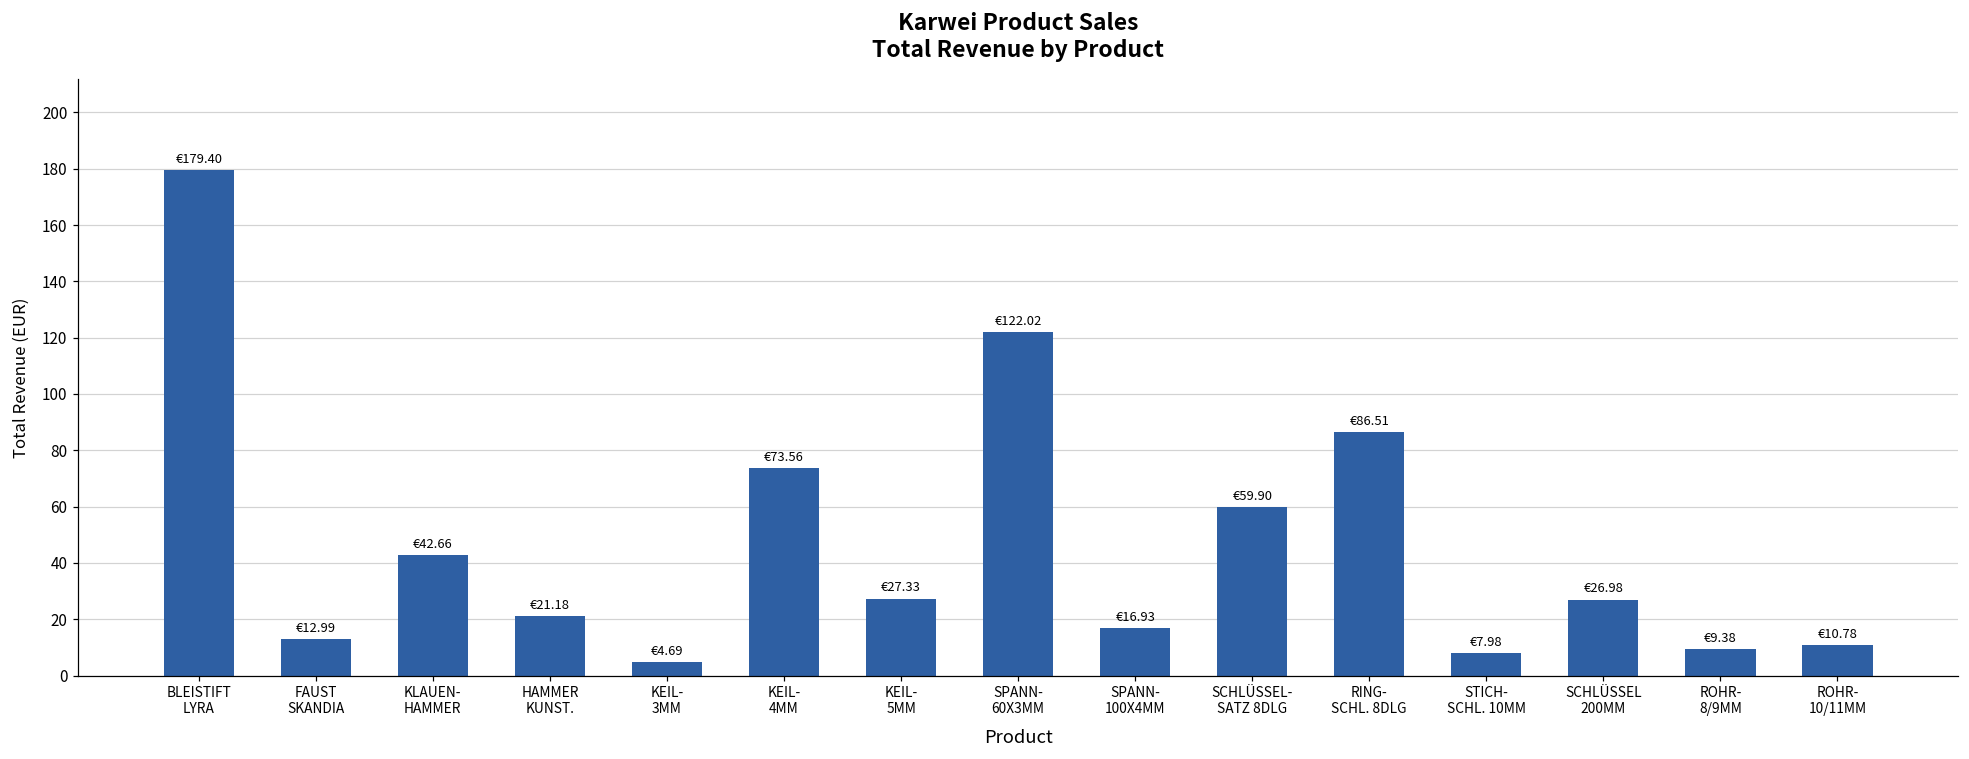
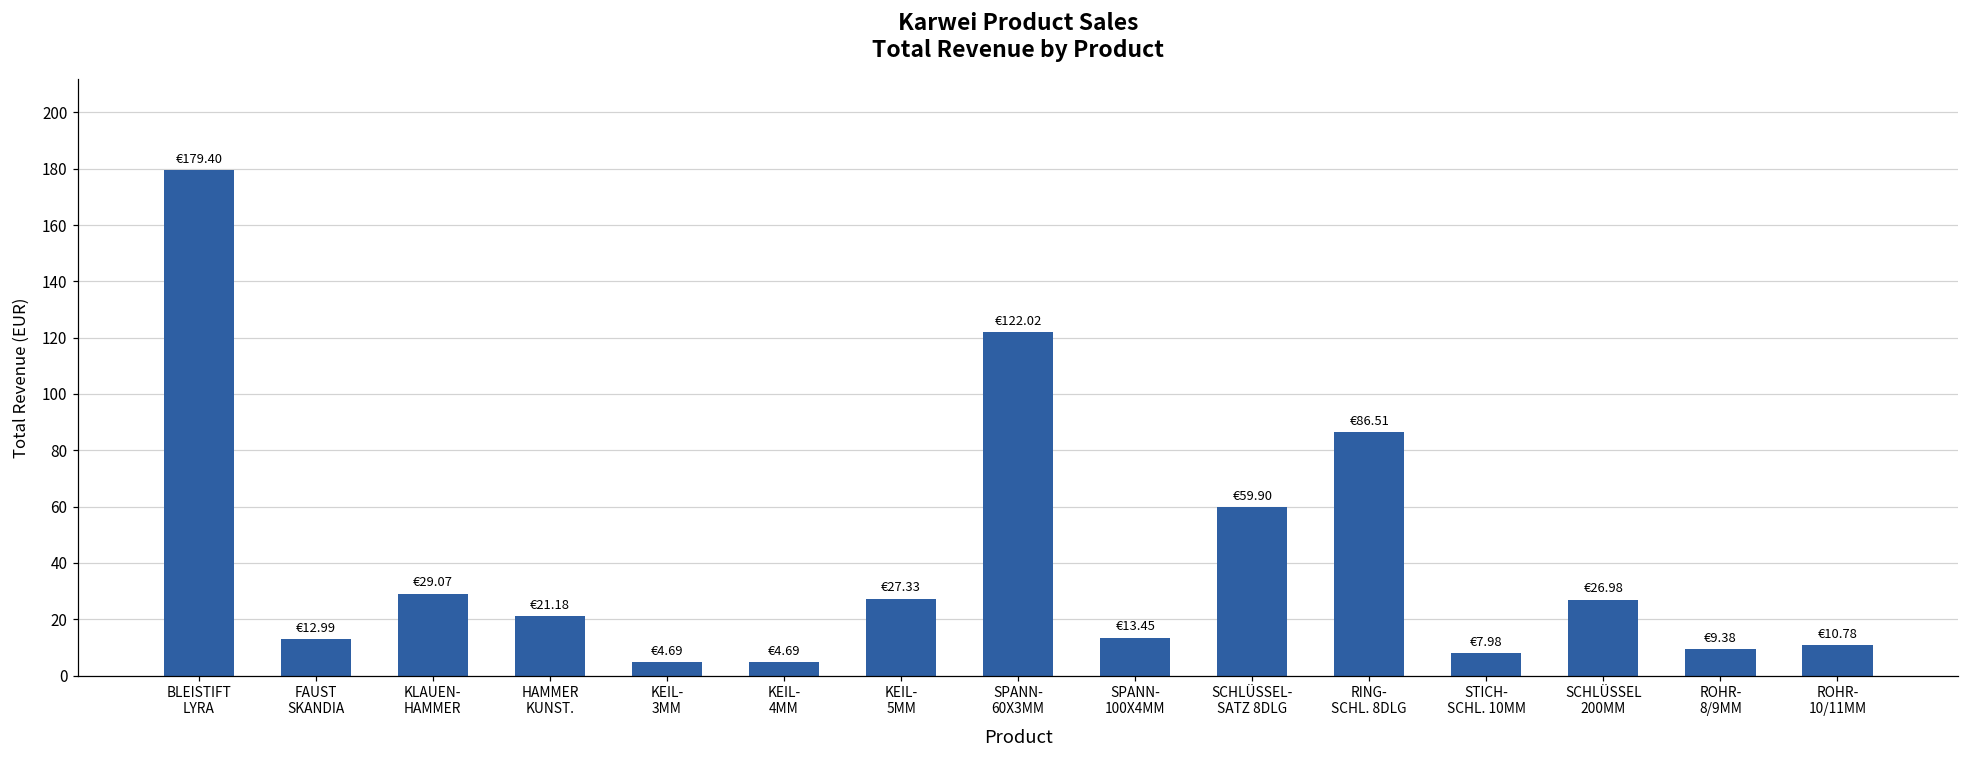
  {
    "BLEISTIFT LYRA": "€179.40",
    "FAUST SKANDIA": "€12.99",
-   "KLAUEN- HAMMER": "€42.66",
+   "KLAUEN- HAMMER": "€29.07",
    "HAMMER KUNST.": "€21.18",
    "KEIL- 3MM": "€4.69",
-   "KEIL- 4MM": "€73.56",
+   "KEIL- 4MM": "€4.69",
    "KEIL- 5MM": "€27.33",
    "SPANN- 60X3MM": "€122.02",
-   "SPANN- 100X4MM": "€16.93",
+   "SPANN- 100X4MM": "€13.45",
    "SCHLÜSSEL- SATZ 8DLG": "€59.90",
    "RING- SCHL. 8DLG": "€86.51",
    "STICH- SCHL. 10MM": "€7.98",
    "SCHLÜSSEL 200MM": "€26.98",
    "ROHR- 8/9MM": "€9.38",
    "ROHR- 10/11MM": "€10.78"
  }
